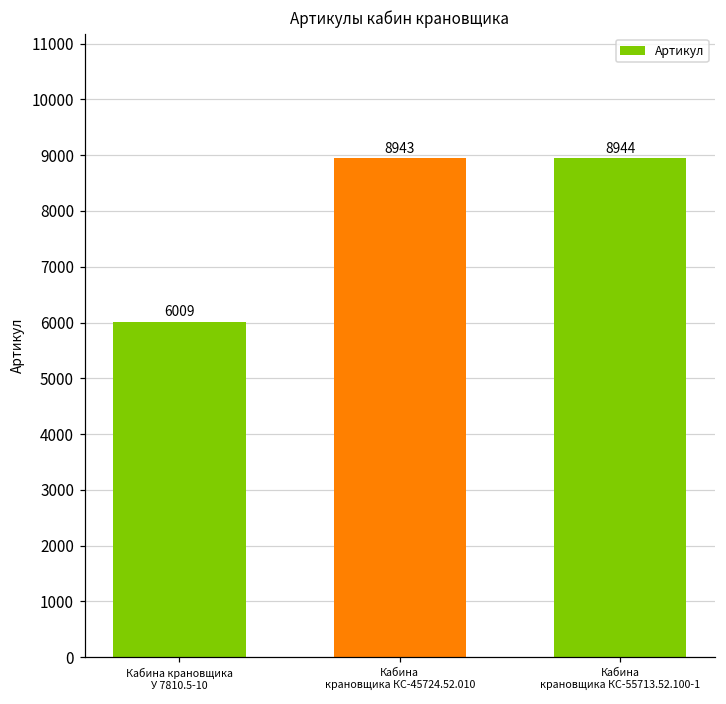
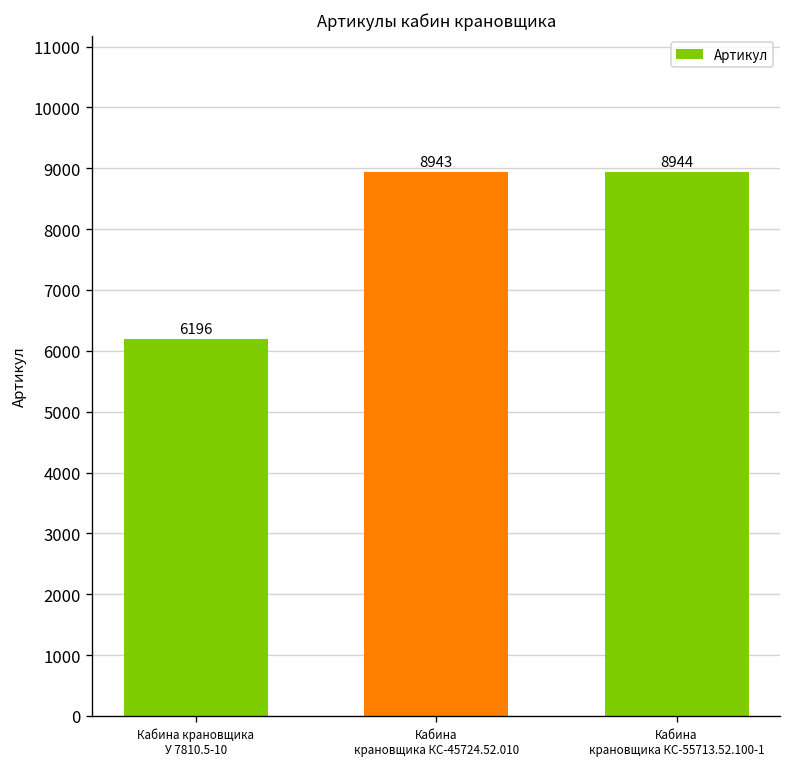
  {
-   "Кабина крановщика У 7810.5-10": 6009,
+   "Кабина крановщика У 7810.5-10": 6196,
    "Кабина крановщика КС-45724.52.010": 8943,
    "Кабина крановщика КС-55713.52.100-1": 8944
  }
